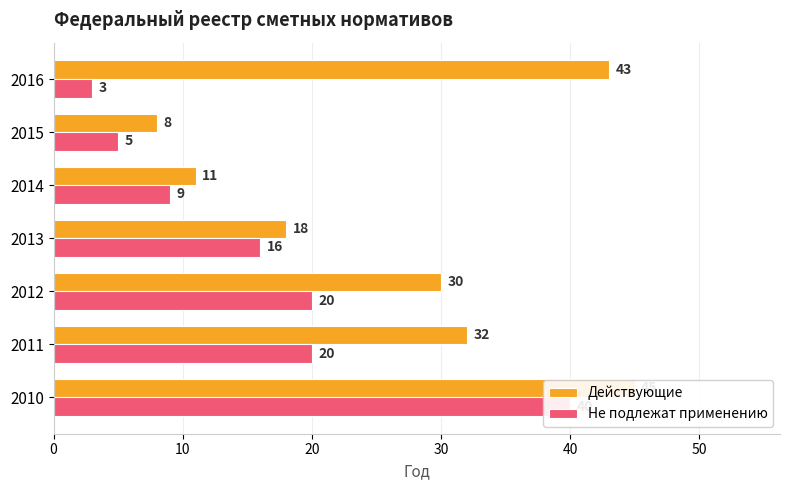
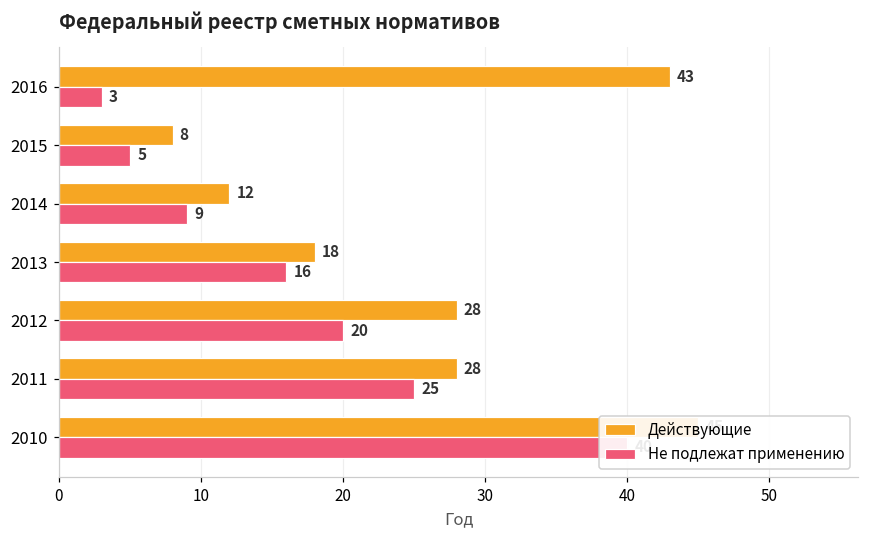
  {
    "Действующие": {
      "2016": 43,
      "2015": 8,
-     "2014": 11,
+     "2014": 12,
      "2013": 18,
-     "2012": 30,
-     "2011": 32
+     "2012": 28,
+     "2011": 28
    },
    "Не подлежат применению": {
      "2016": 3,
      "2015": 5,
      "2014": 9,
      "2013": 16,
      "2012": 20,
-     "2011": 20
+     "2011": 25
    }
  }
